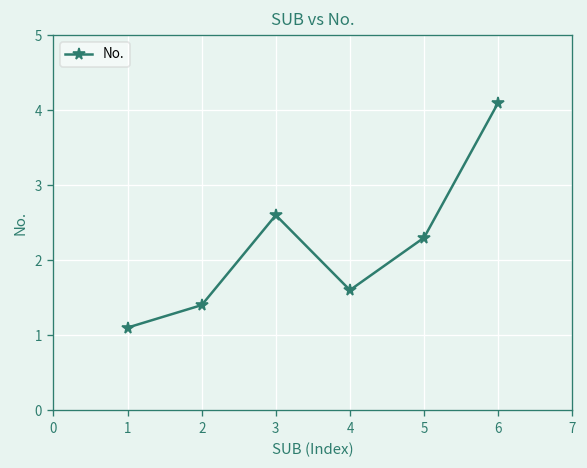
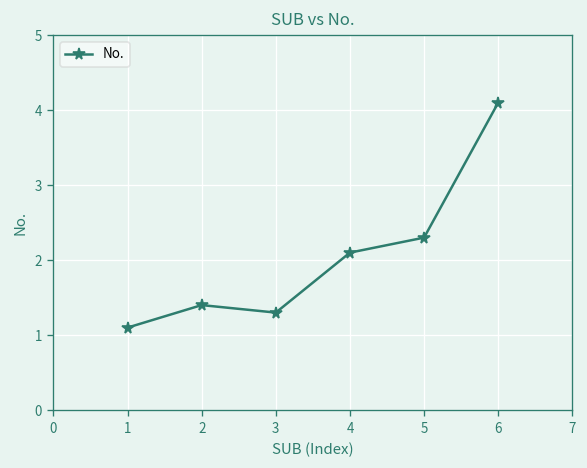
  {
    "1": 1.1,
    "2": 1.4,
-   "3": 2.6,
-   "4": 1.6,
+   "3": 1.3,
+   "4": 2.1,
    "5": 2.3,
    "6": 4.1
  }
